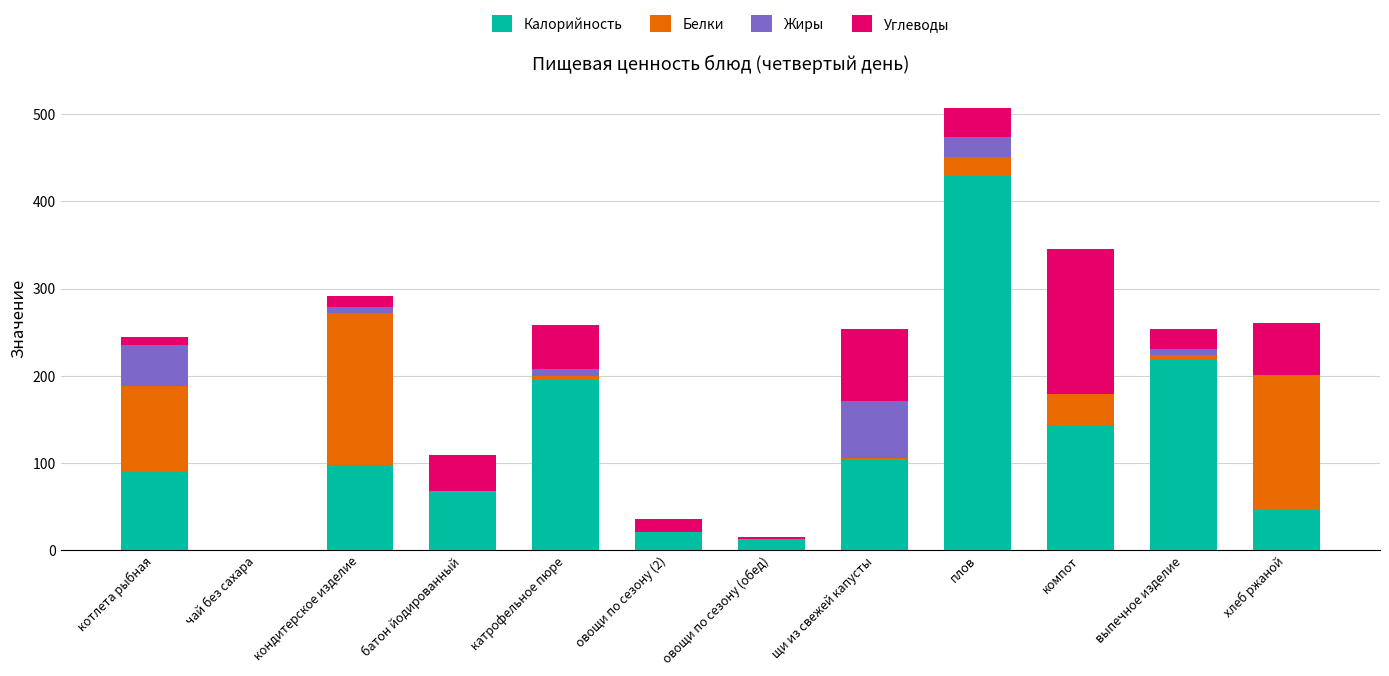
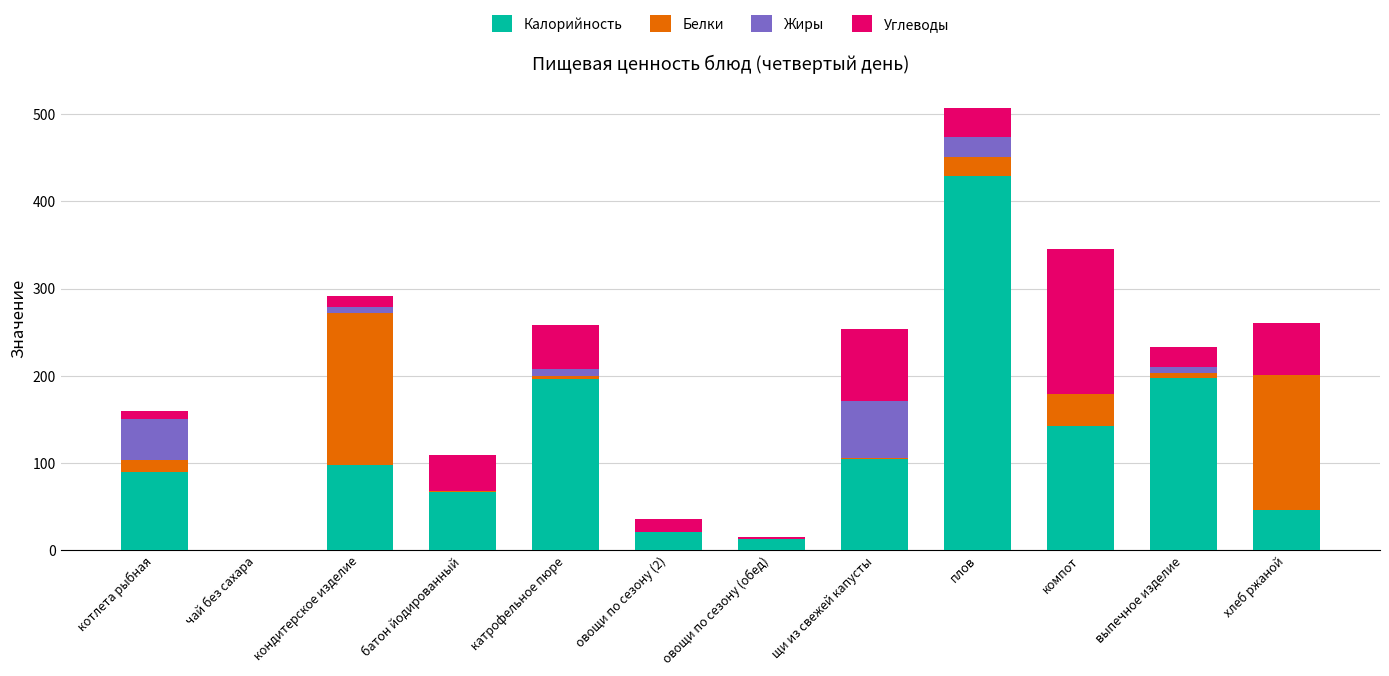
  {
    "Калорийность": {
      "котлета рыбная": 90,
      "чай без сахара": 0,
      "кондитерское изделие": 100,
      "батон йодированный": 70,
      "катрофельное пюре": 200,
      "овощи по сезону (2)": 20,
      "овощи по сезону (обед)": 10,
      "щи из свежей капусты": 100,
      "плов": 430,
      "компот": 140,
-     "выпечное изделие": 220,
+     "выпечное изделие": 200,
      "хлеб ржаной": 50
    },
    "Белки": {
-     "котлета рыбная": 100,
+     "котлета рыбная": 10,
      "чай без сахара": 0,
      "кондитерское изделие": 170,
      "катрофельное пюре": 0,
      "овощи по сезону (2)": 0,
      "плов": 20,
      "компот": 40,
      "выпечное изделие": 10,
      "хлеб ржаной": 160
    },
    "Жиры": {
      "котлета рыбная": 50,
      "чай без сахара": 0,
      "кондитерское изделие": 10,
      "батон йодированный": 0,
      "катрофельное пюре": 10,
      "овощи по сезону (2)": 0,
      "щи из свежей капусты": 60,
      "плов": 20,
      "выпечное изделие": 10
    },
    "Углеводы": {
      "котлета рыбная": 10,
      "чай без сахара": 0,
      "кондитерское изделие": 10,
      "батон йодированный": 40,
      "катрофельное пюре": 50,
      "овощи по сезону (2)": 20,
      "щи из свежей капусты": 80,
      "плов": 30,
      "компот": 170,
      "выпечное изделие": 20,
      "хлеб ржаной": 60
    }
  }
